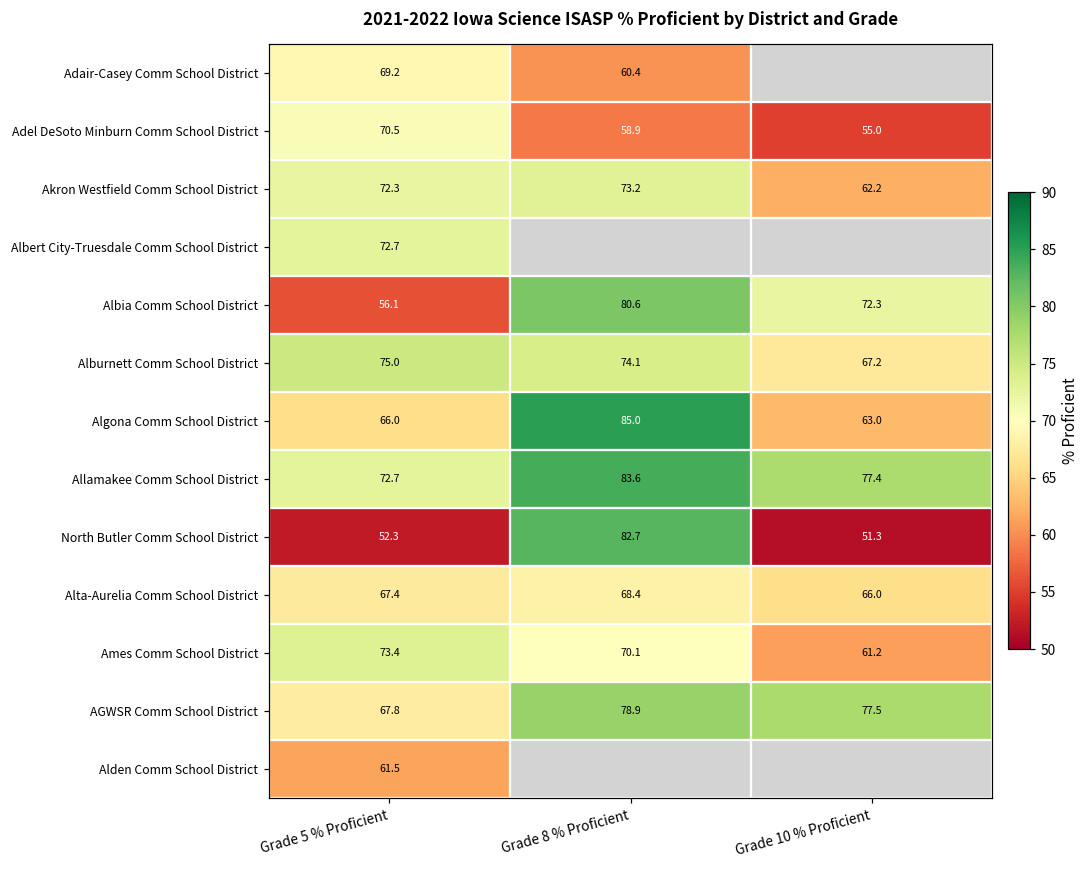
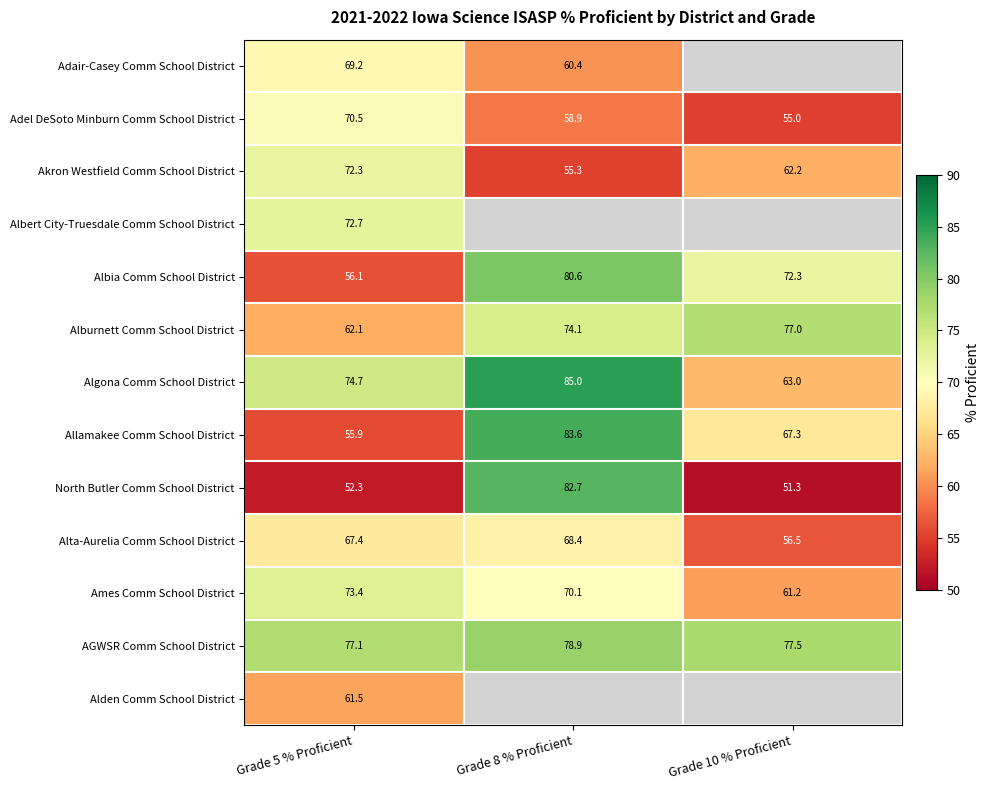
  {
    "Adair-Casey Comm School District": {
      "Grade 5 % Proficient": 69.2,
      "Grade 8 % Proficient": 60.4
    },
    "Adel DeSoto Minburn Comm School District": {
      "Grade 5 % Proficient": 70.5,
      "Grade 8 % Proficient": 58.9,
      "Grade 10 % Proficient": 55.0
    },
    "Akron Westfield Comm School District": {
      "Grade 5 % Proficient": 72.3,
-     "Grade 8 % Proficient": 73.2,
+     "Grade 8 % Proficient": 55.3,
      "Grade 10 % Proficient": 62.2
    },
    "Albert City-Truesdale Comm School District": {
      "Grade 5 % Proficient": 72.7
    },
    "Albia Comm School District": {
      "Grade 5 % Proficient": 56.1,
      "Grade 8 % Proficient": 80.6,
      "Grade 10 % Proficient": 72.3
    },
    "Alburnett Comm School District": {
-     "Grade 5 % Proficient": 75.0,
+     "Grade 5 % Proficient": 62.1,
      "Grade 8 % Proficient": 74.1,
-     "Grade 10 % Proficient": 67.2
+     "Grade 10 % Proficient": 77.0
    },
    "Algona Comm School District": {
-     "Grade 5 % Proficient": 66.0,
+     "Grade 5 % Proficient": 74.7,
      "Grade 8 % Proficient": 85.0,
      "Grade 10 % Proficient": 63.0
    },
    "Allamakee Comm School District": {
-     "Grade 5 % Proficient": 72.7,
+     "Grade 5 % Proficient": 55.9,
      "Grade 8 % Proficient": 83.6,
-     "Grade 10 % Proficient": 77.4
+     "Grade 10 % Proficient": 67.3
    },
    "North Butler Comm School District": {
      "Grade 5 % Proficient": 52.3,
      "Grade 8 % Proficient": 82.7,
      "Grade 10 % Proficient": 51.3
    },
    "Alta-Aurelia Comm School District": {
      "Grade 5 % Proficient": 67.4,
      "Grade 8 % Proficient": 68.4,
-     "Grade 10 % Proficient": 66.0
+     "Grade 10 % Proficient": 56.5
    },
    "Ames Comm School District": {
      "Grade 5 % Proficient": 73.4,
      "Grade 8 % Proficient": 70.1,
      "Grade 10 % Proficient": 61.2
    },
    "AGWSR Comm School District": {
-     "Grade 5 % Proficient": 67.8,
+     "Grade 5 % Proficient": 77.1,
      "Grade 8 % Proficient": 78.9,
      "Grade 10 % Proficient": 77.5
    },
    "Alden Comm School District": {
      "Grade 5 % Proficient": 61.5
    }
  }
